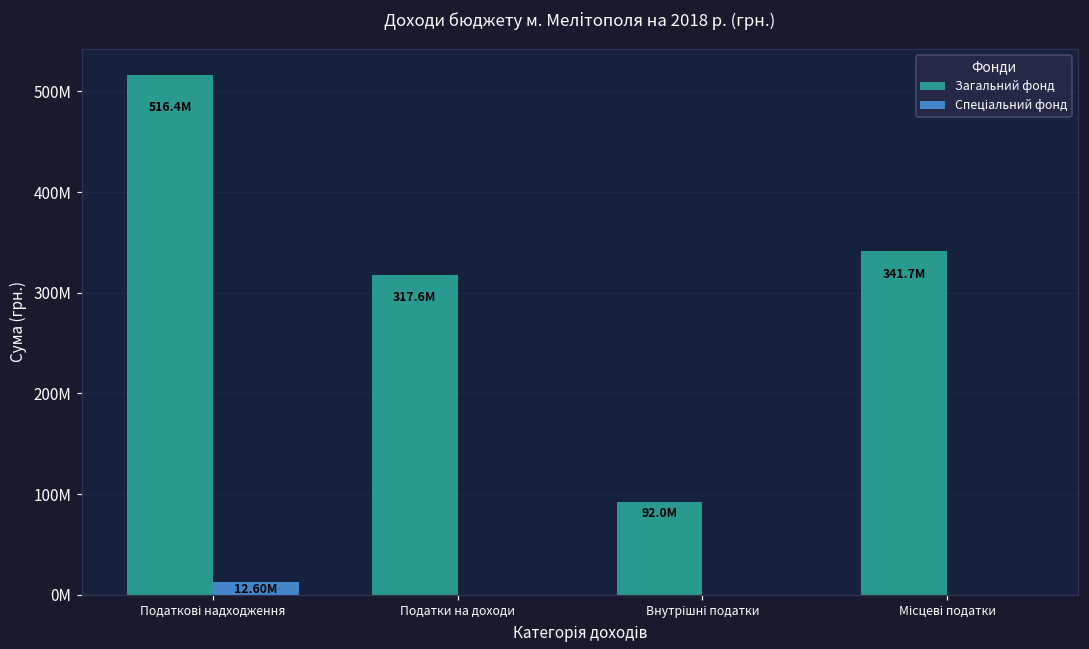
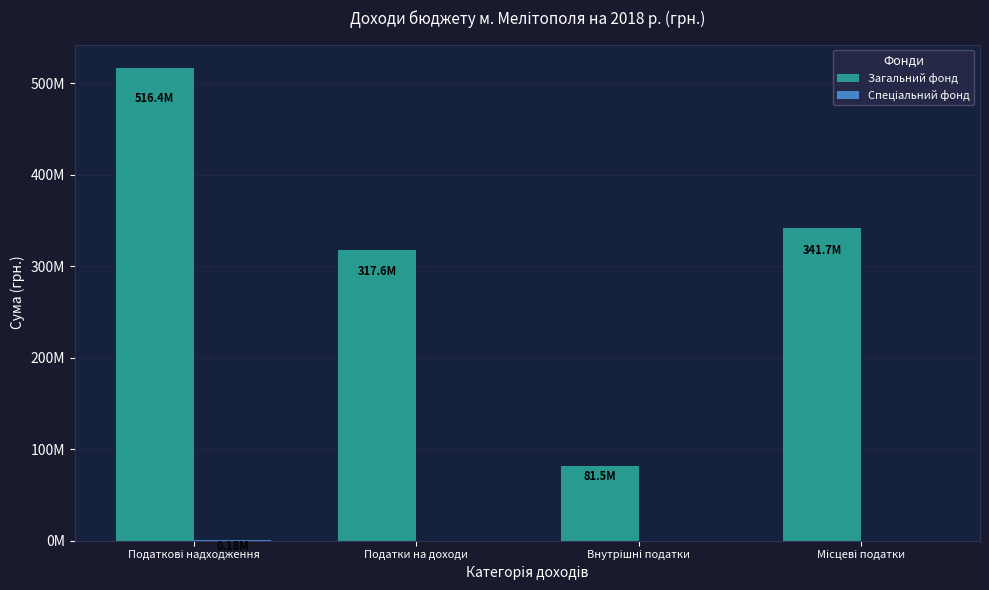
  {
    "Загальний фонд": {
      "Податкові надходження": "516.4M",
      "Податки на доходи": "317.6M",
-     "Внутрішні податки": "92.0M",
+     "Внутрішні податки": "81.5M",
      "Місцеві податки": "341.7M"
    },
    "Спеціальний фонд": {
-     "Податкові надходження": "10000000",
+     "Податкові надходження": "0",
      "Податки на доходи": "0",
      "Внутрішні податки": "0",
      "Місцеві податки": "0"
    }
  }
